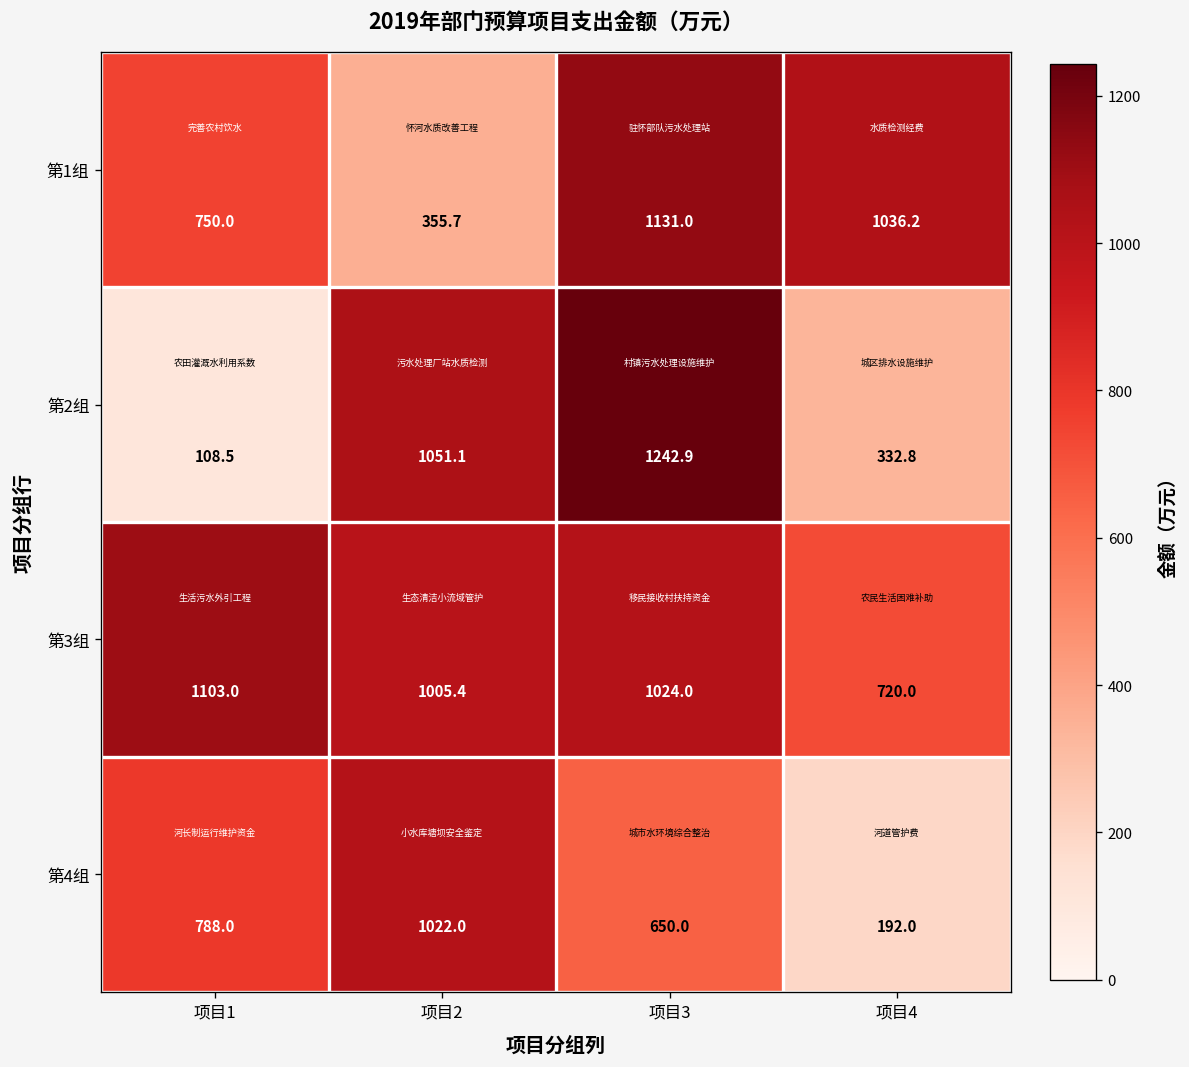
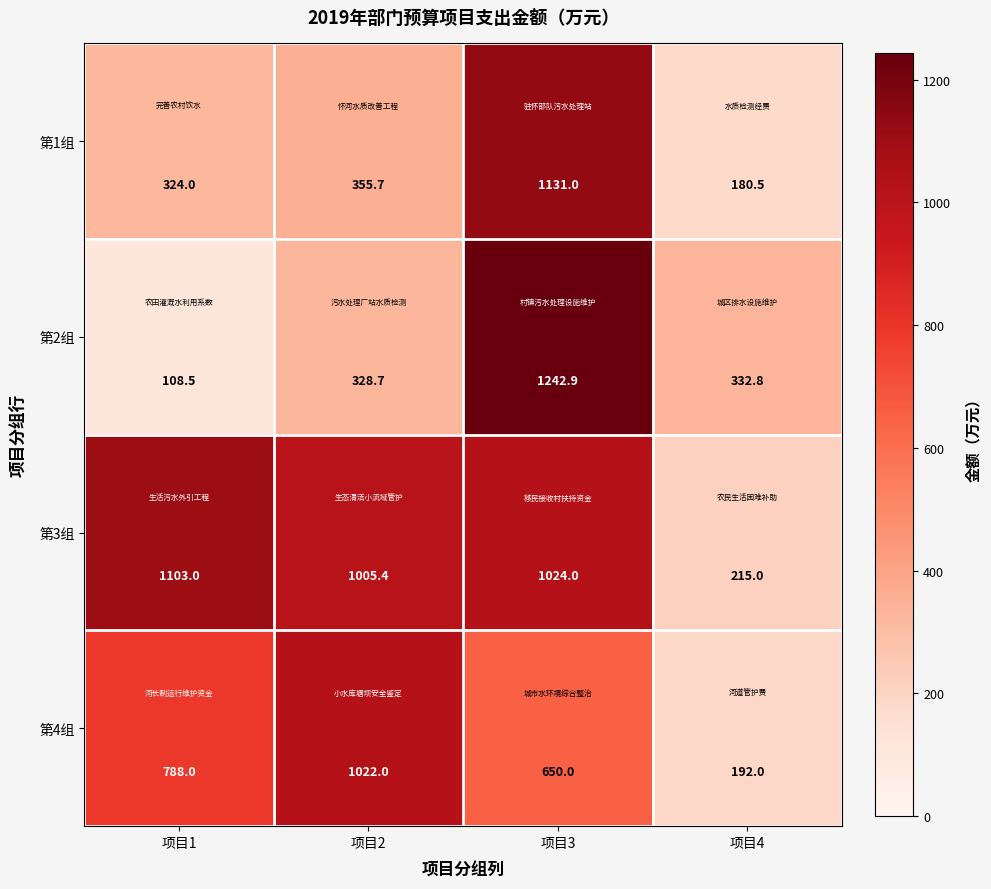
  {
    "第1组": {
-     "项目1": 750.0,
-     "项目4": 1036.2
+     "项目1": 324.0,
+     "项目4": 180.5
    },
    "第2组": {
-     "项目2": 1051.1
+     "项目2": 328.7
    },
    "第3组": {
-     "项目4": 720.0
+     "项目4": 215.0
    }
  }
